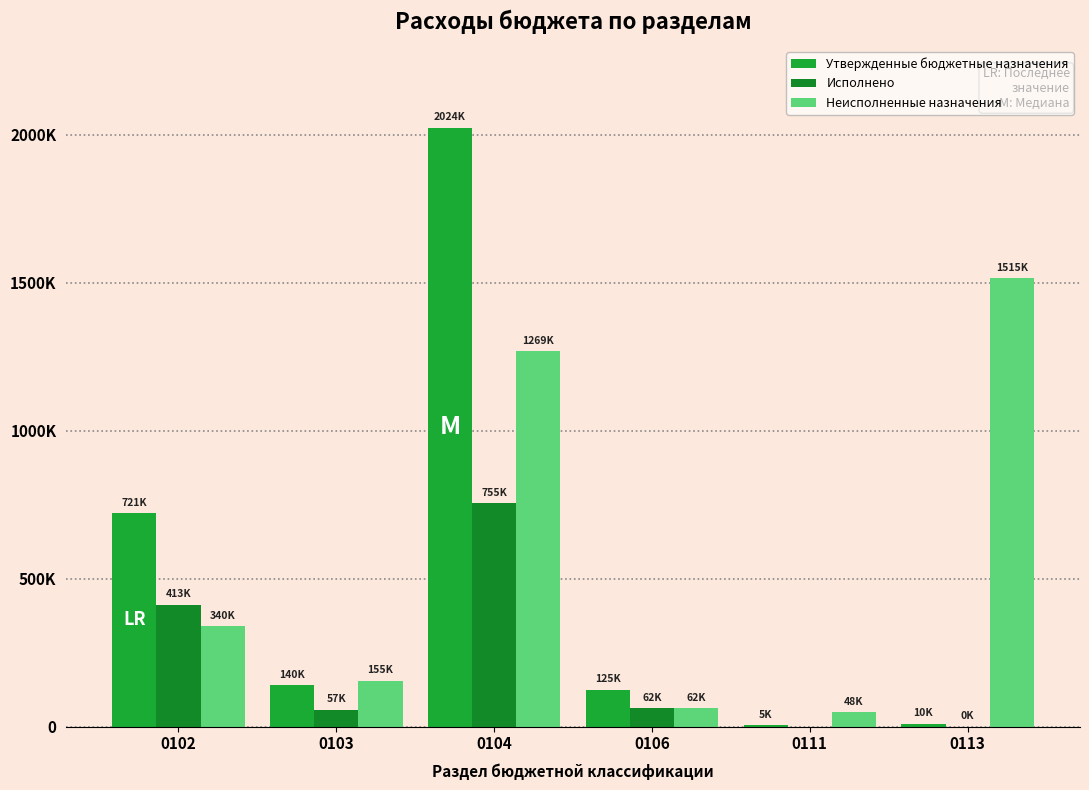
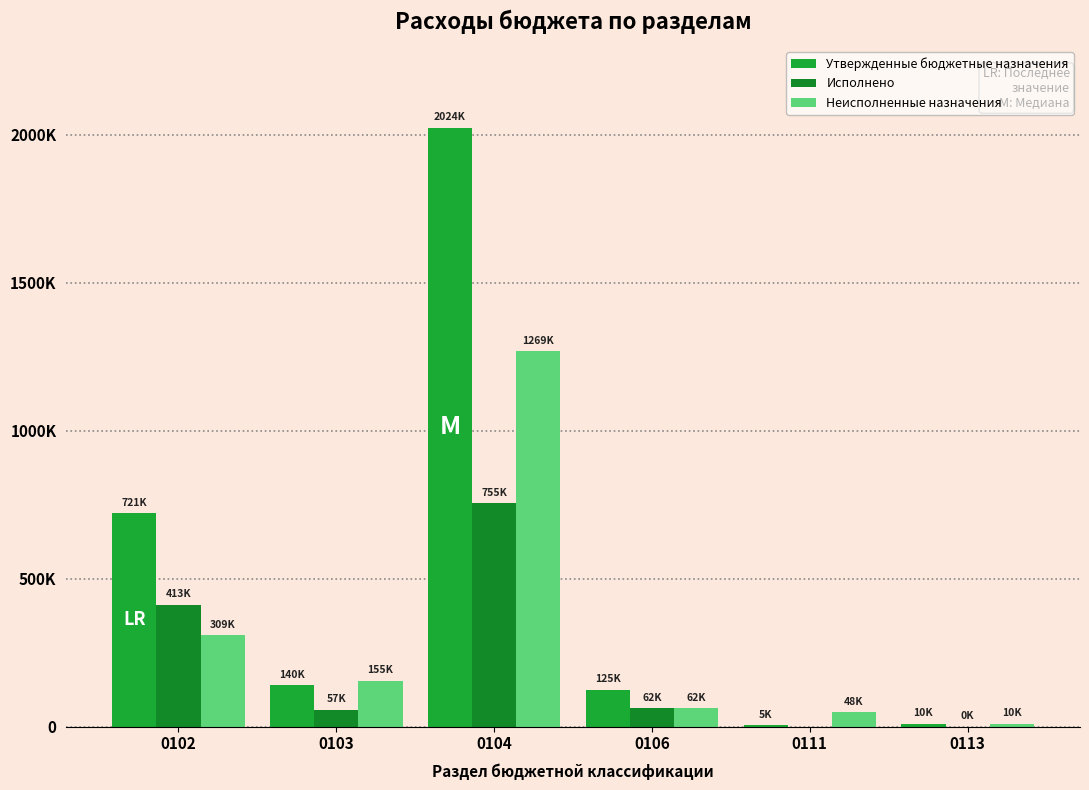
  {
    "Неисполненные назначения": {
-     "0102": "340K",
+     "0102": "309K",
      "0103": "155K",
      "0104": "1269K",
      "0106": "62K",
      "0111": "48K",
-     "0113": "1515K"
+     "0113": "10K"
    }
  }
